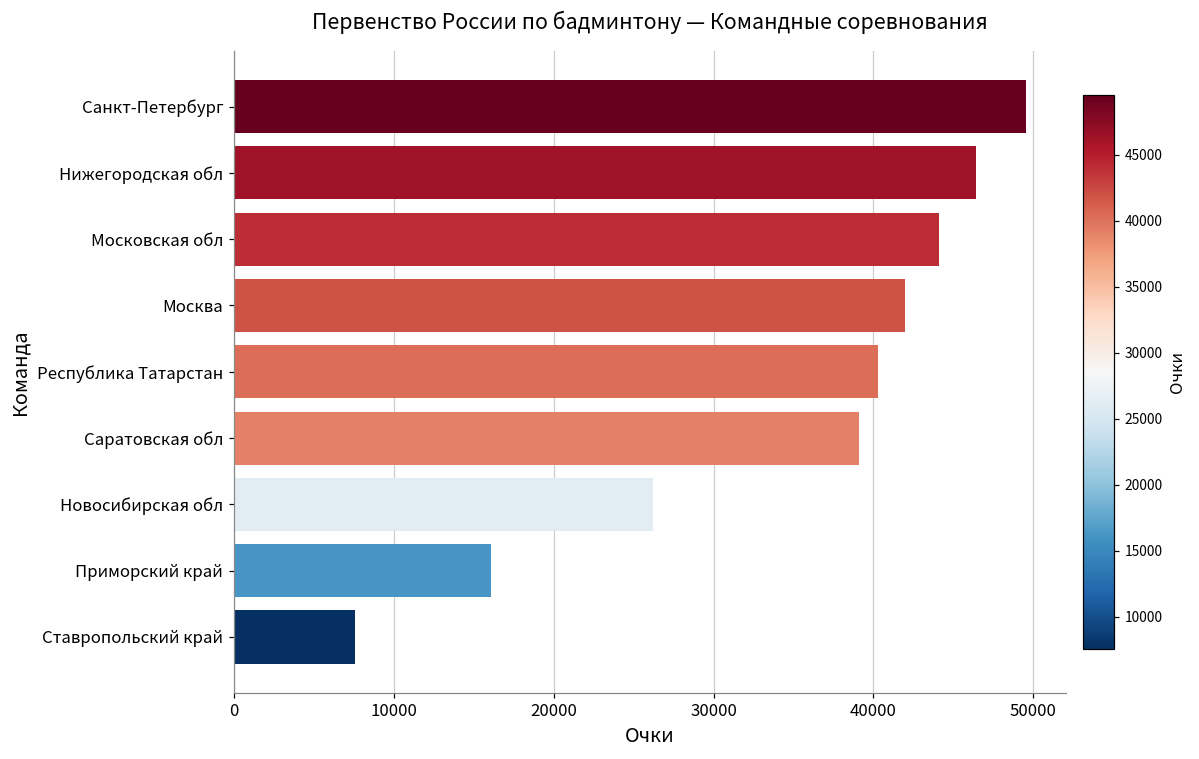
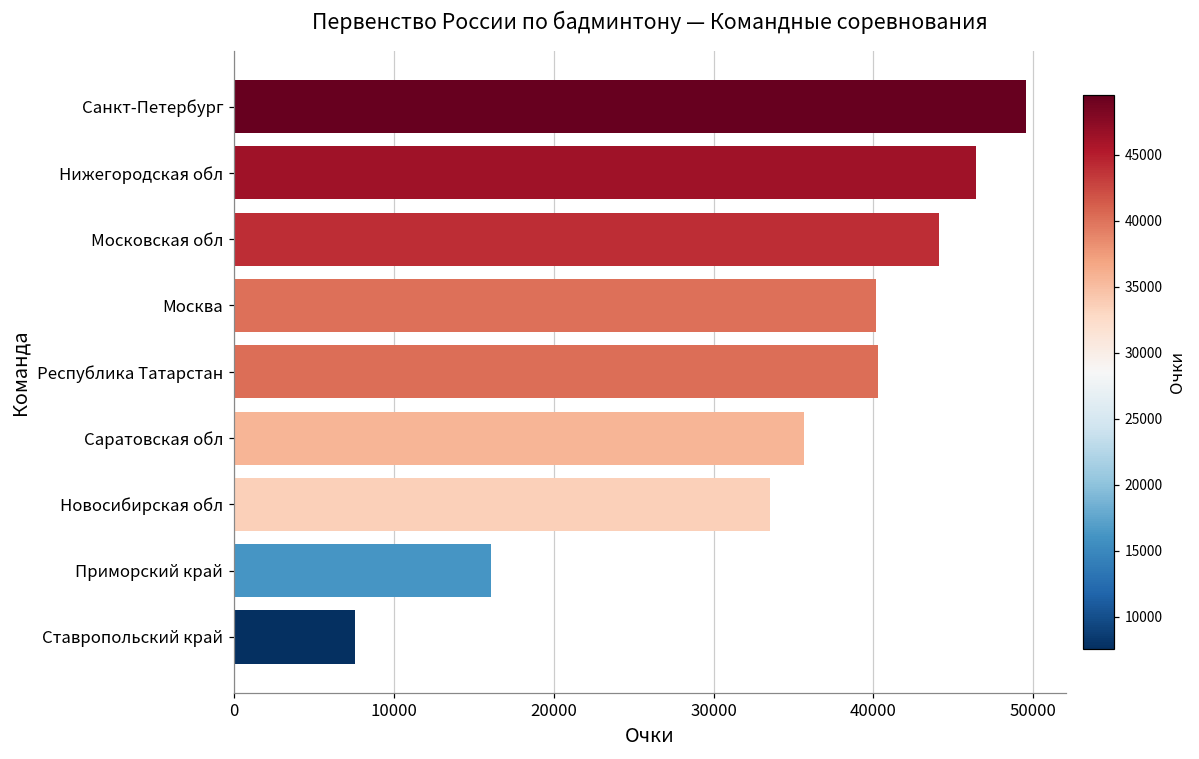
  {
    "Санкт-Петербург": 49500,
    "Нижегородская обл": 46400,
    "Московская обл": 44100,
-   "Москва": 42000,
+   "Москва": 40200,
    "Республика Татарстан": 40300,
-   "Саратовская обл": 39100,
-   "Новосибирская обл": 26200,
+   "Саратовская обл": 35600,
+   "Новосибирская обл": 33600,
    "Приморский край": 16100,
    "Ставропольский край": 7500
  }
